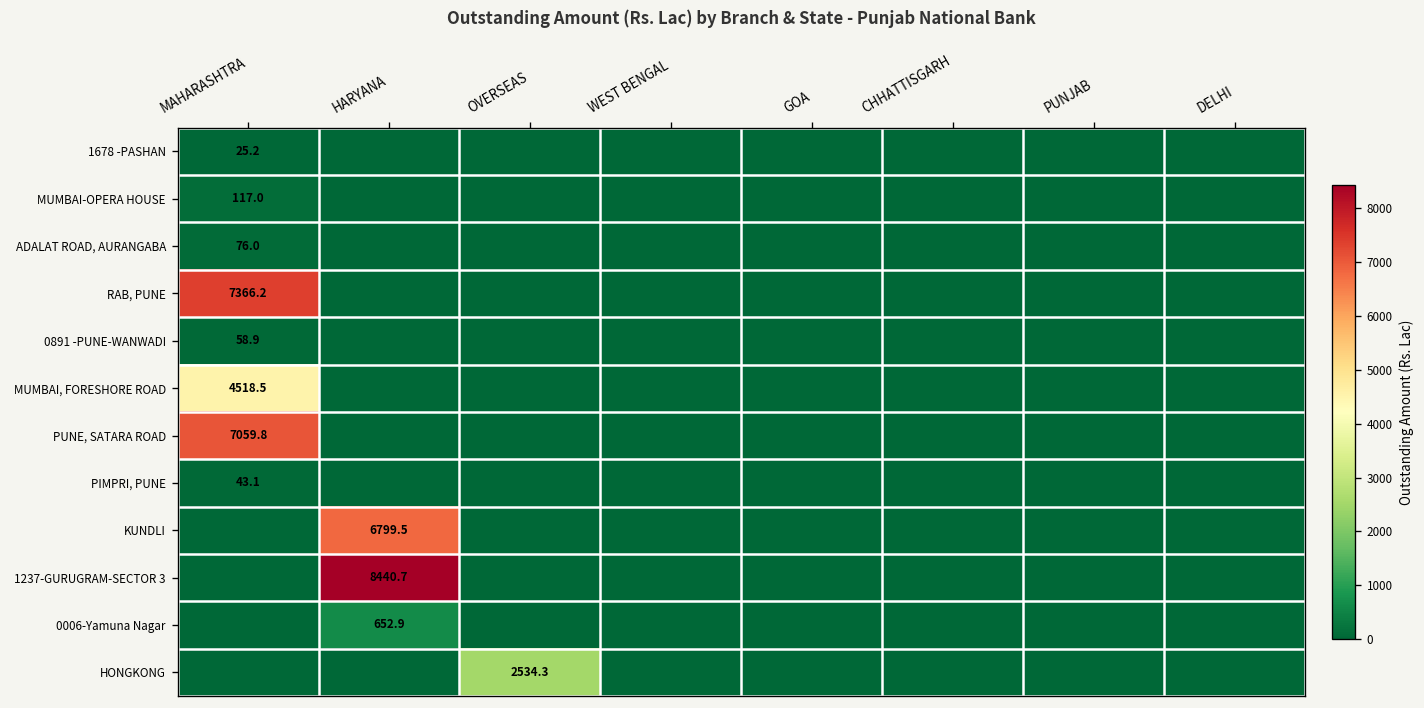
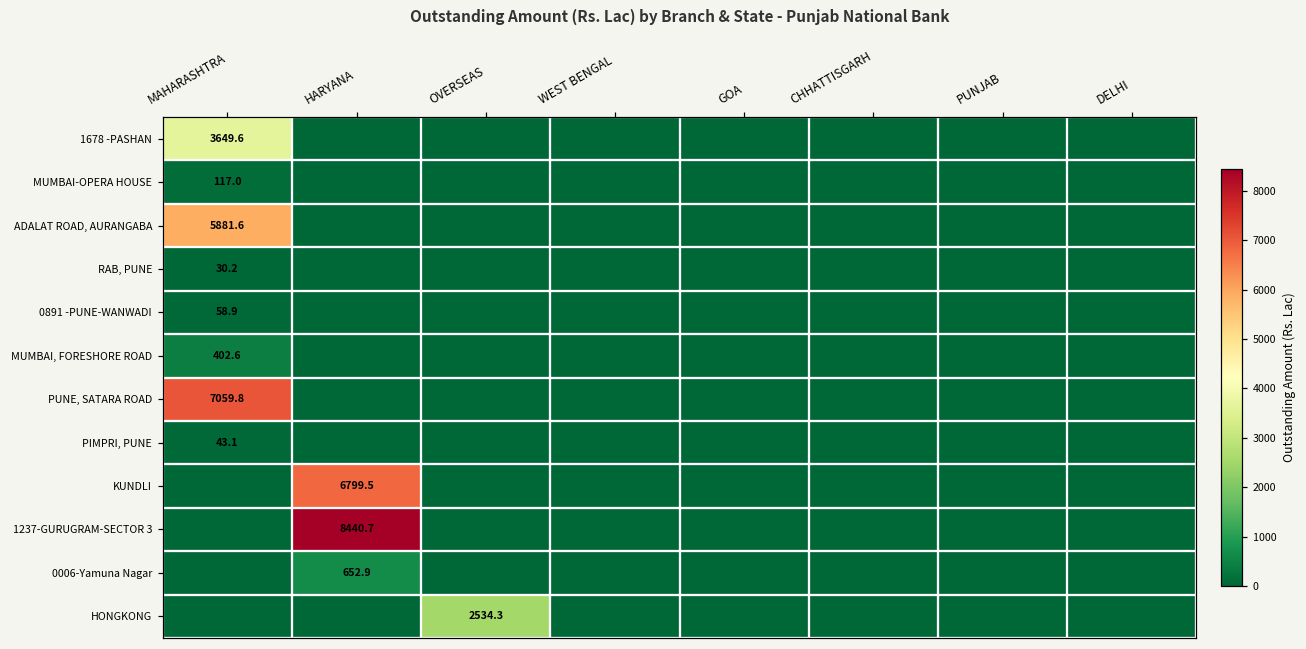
  {
    "1678 -PASHAN": {
-     "MAHARASHTRA": 25.2
+     "MAHARASHTRA": 3649.6
    },
    "MUMBAI-OPERA HOUSE": {
      "MAHARASHTRA": 117.0
    },
    "ADALAT ROAD, AURANGABA": {
-     "MAHARASHTRA": 76.0
+     "MAHARASHTRA": 5881.6
    },
    "RAB, PUNE": {
-     "MAHARASHTRA": 7366.2
+     "MAHARASHTRA": 30.2
    },
    "0891 -PUNE-WANWADI": {
      "MAHARASHTRA": 58.9
    },
    "MUMBAI, FORESHORE ROAD": {
-     "MAHARASHTRA": 4518.5
+     "MAHARASHTRA": 402.6
    },
    "PUNE, SATARA ROAD": {
      "MAHARASHTRA": 7059.8
    },
    "PIMPRI, PUNE": {
      "MAHARASHTRA": 43.1
    },
    "KUNDLI": {
      "HARYANA": 6799.5
    },
    "1237-GURUGRAM-SECTOR 3": {
      "HARYANA": 8440.7
    },
    "0006-Yamuna Nagar": {
      "HARYANA": 652.9
    },
    "HONGKONG": {
      "OVERSEAS": 2534.3
    }
  }
